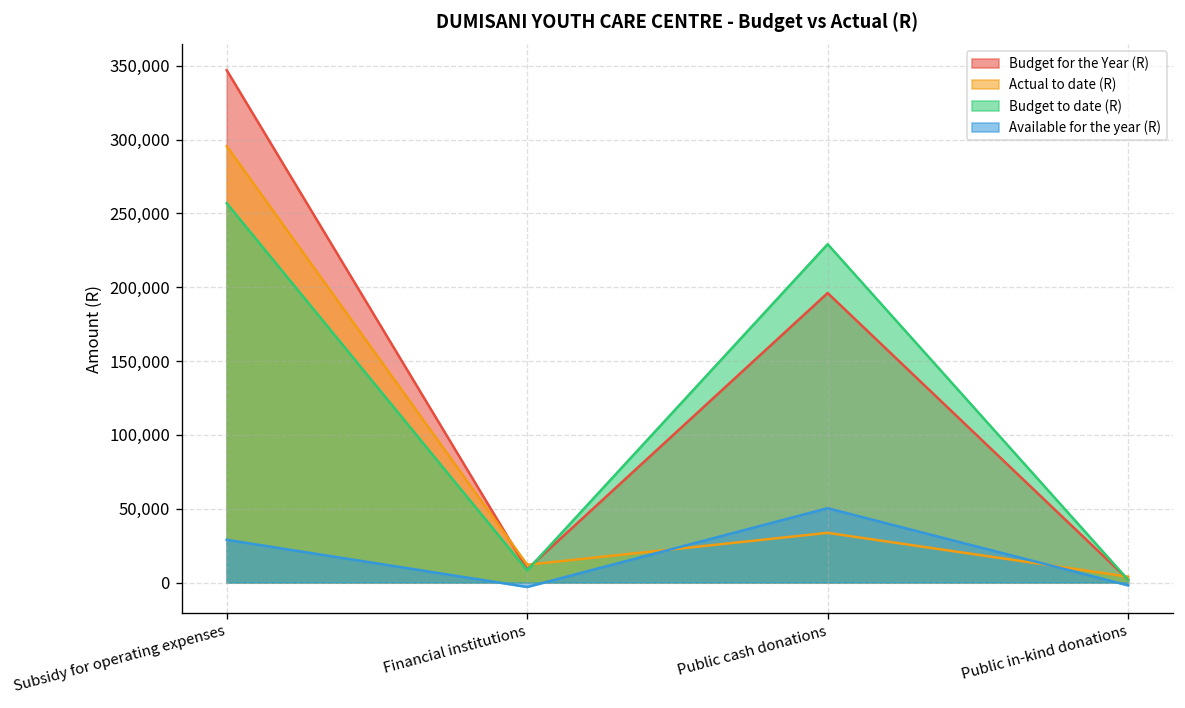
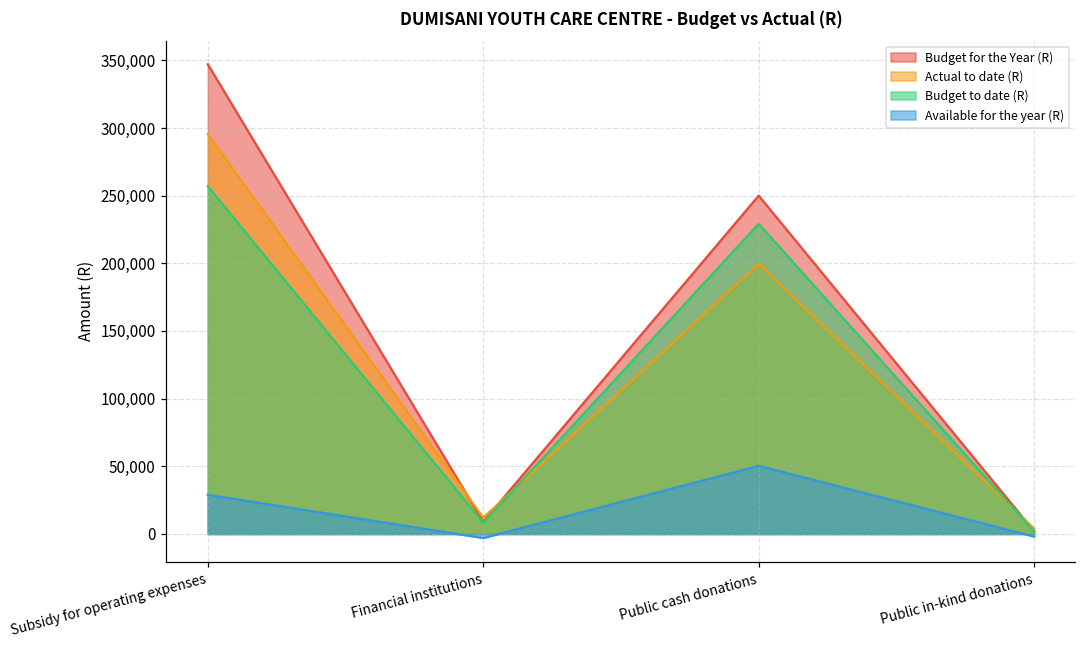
  {
    "Budget for the Year (R)": {
      "Subsidy for operating expenses": "347,000",
-     "Public cash donations": "196,000"
+     "Public cash donations": "250,000"
    },
    "Actual to date (R)": {
      "Subsidy for operating expenses": "296,000",
      "Financial institutions": "12,000",
-     "Public cash donations": "34,000"
+     "Public cash donations": "200,000"
    },
    "Budget to date (R)": {
      "Subsidy for operating expenses": "257,000",
      "Public cash donations": "229,000"
    }
  }
